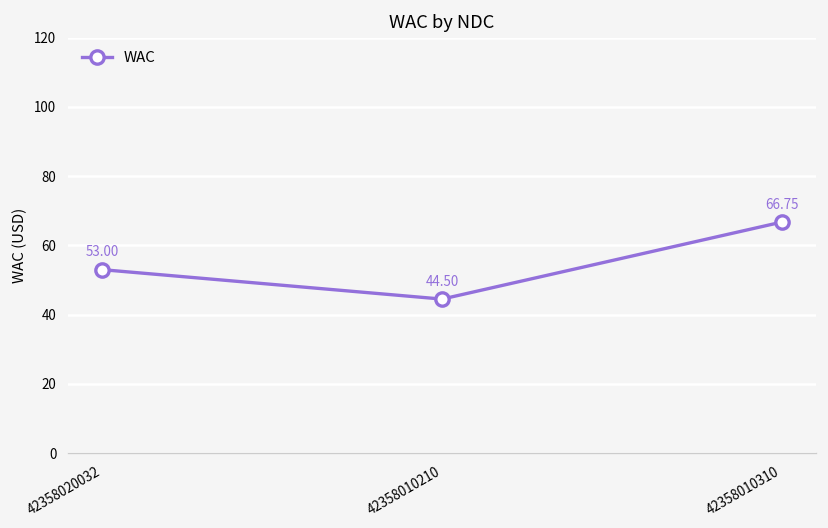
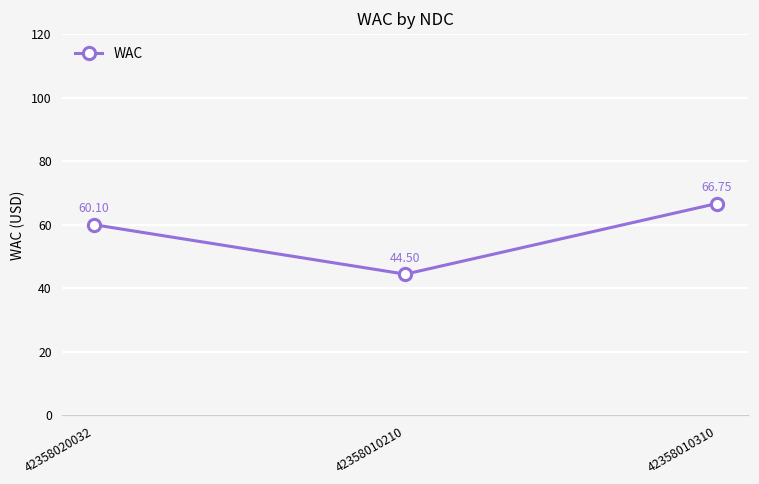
  {
-   "42358020032": 53.00,
+   "42358020032": 60.10,
    "42358010210": 44.50,
    "42358010310": 66.75
  }
